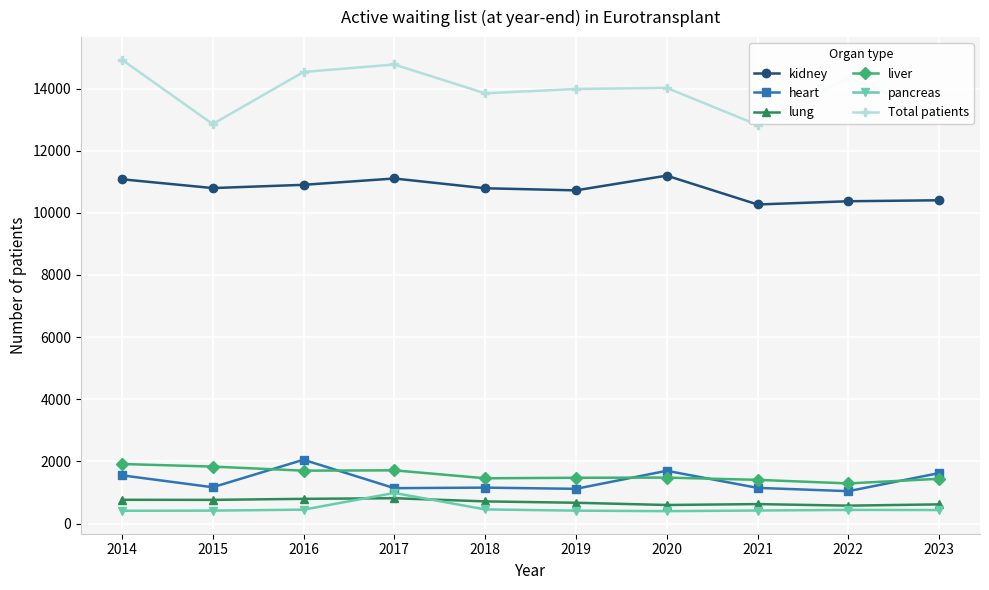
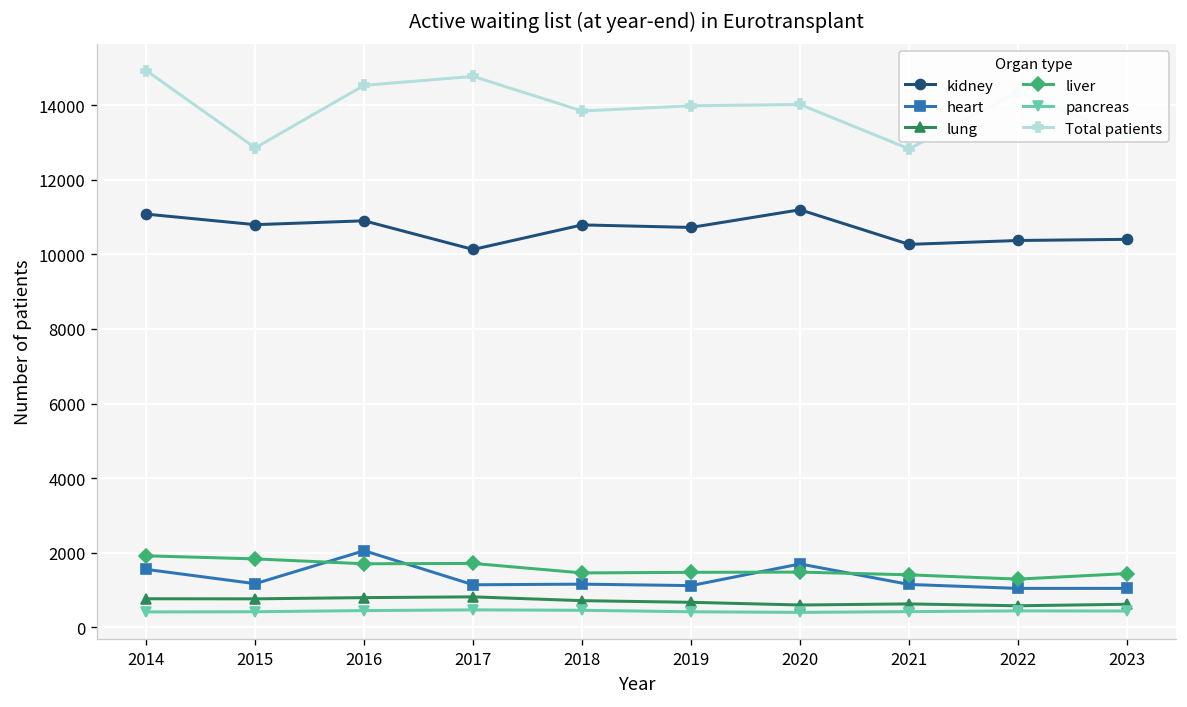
  {
    "kidney": {
      "2014": 11100,
      "2015": 10800,
      "2016": 10900,
-     "2017": 11100,
+     "2017": 10100,
      "2018": 10800,
      "2019": 10700,
      "2020": 11200,
      "2021": 10300,
      "2022": 10400,
      "2023": 10400
    },
    "heart": {
      "2014": 1600,
      "2015": 1200,
      "2016": 2100,
      "2017": 1100,
      "2018": 1200,
      "2019": 1100,
      "2020": 1700,
      "2021": 1200,
      "2022": 1000,
-     "2023": 1600
+     "2023": 1000
    },
    "pancreas": {
      "2014": 400,
      "2015": 400,
      "2016": 400,
-     "2017": 1000,
+     "2017": 500,
      "2018": 500,
      "2019": 400,
      "2020": 400,
      "2021": 400,
      "2022": 400,
      "2023": 400
    },
    "Total patients": {
      "2014": 14900,
      "2015": 12900,
      "2016": 14500,
      "2017": 14800,
      "2018": 13800,
      "2019": 14000,
      "2020": 14000,
      "2021": 12800
    }
  }
